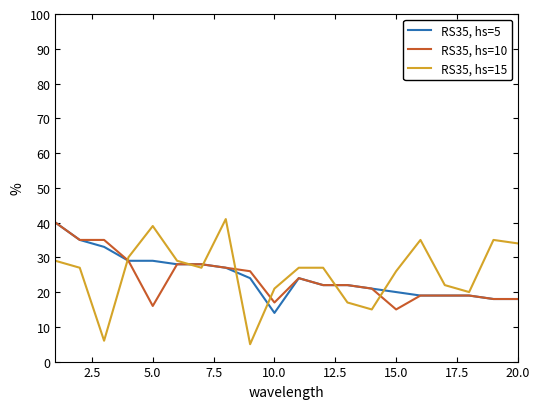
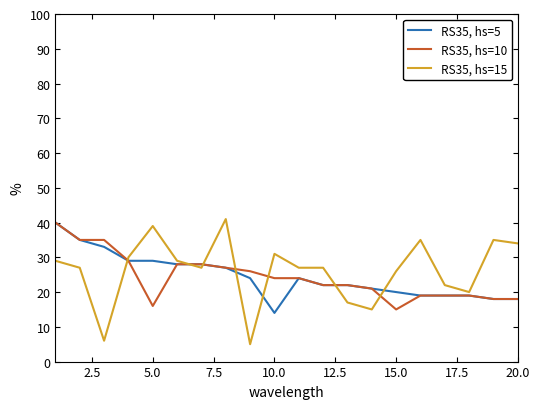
  {
    "RS35, hs=5": {
      "5.0": 29,
      "10.0": 14,
      "15.0": 20
    },
    "RS35, hs=10": {
      "5.0": 16,
-     "10.0": 17,
+     "10.0": 24,
      "15.0": 15
    },
    "RS35, hs=15": {
      "5.0": 39,
-     "10.0": 21,
+     "10.0": 31,
      "15.0": 26,
      "20.0": 34
    }
  }
